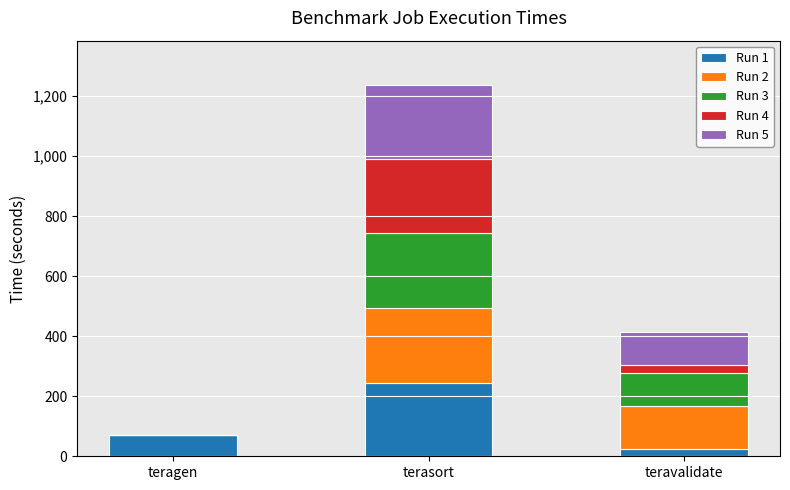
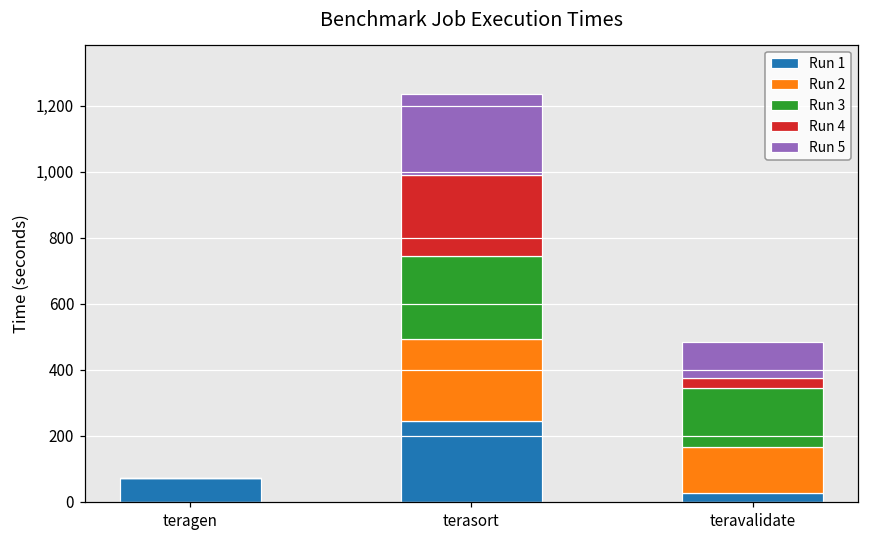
  {
    "Run 1": {
      "teragen": 70,
      "terasort": 250,
      "teravalidate": 30
    },
    "Run 2": {
      "teragen": 0,
      "terasort": 250,
      "teravalidate": 140
    },
    "Run 3": {
      "teragen": 0,
      "terasort": 250,
-     "teravalidate": 110
+     "teravalidate": 180
    },
    "Run 4": {
      "teragen": 0,
      "terasort": 250,
      "teravalidate": 30
    },
    "Run 5": {
      "teragen": 0,
      "terasort": 250,
      "teravalidate": 110
    }
  }
